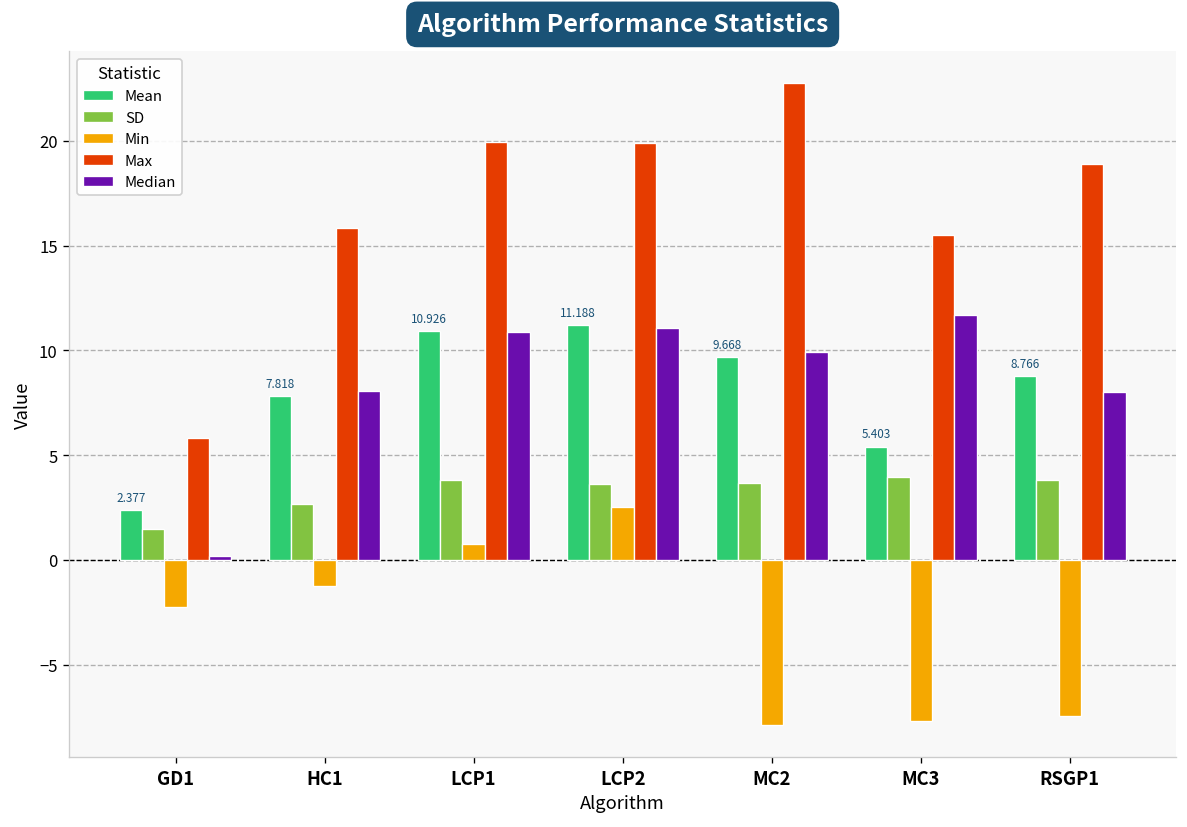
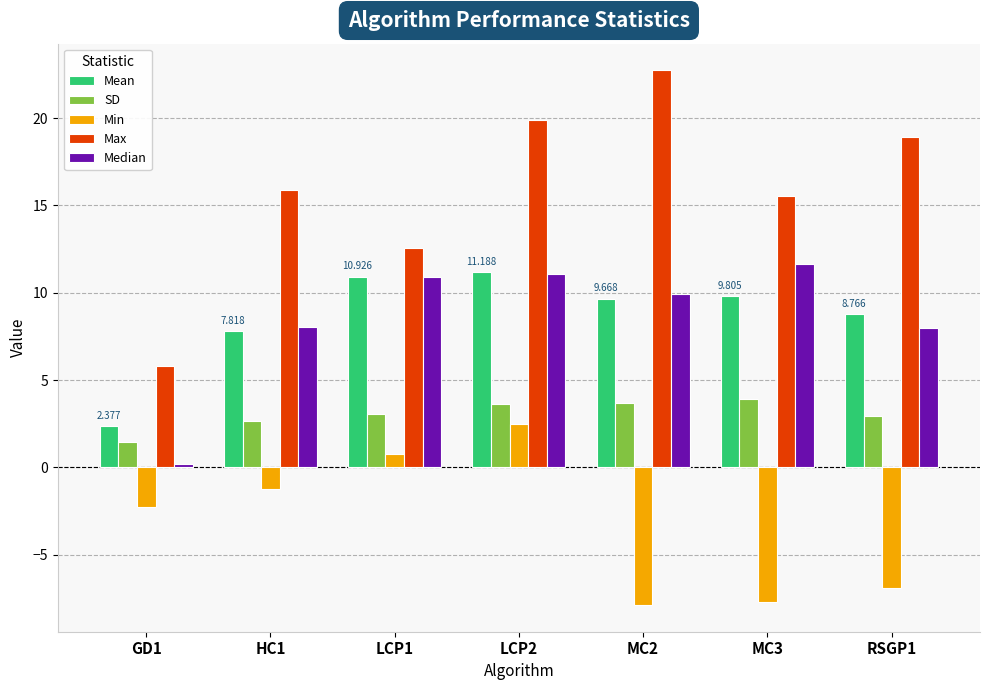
  {
    "Mean": {
      "GD1": 2.377,
      "HC1": 7.818,
      "LCP1": 10.926,
      "LCP2": 11.188,
      "MC2": 9.668,
-     "MC3": 5.403,
+     "MC3": 9.805,
      "RSGP1": 8.766
    },
    "SD": {
      "GD1": 1.5,
      "HC1": 2.6,
-     "LCP1": 3.8,
+     "LCP1": 3.0,
      "LCP2": 3.6,
      "MC2": 3.7,
      "MC3": 3.9,
-     "RSGP1": 3.8
+     "RSGP1": 3.0
    },
    "Min": {
      "GD1": -2.3,
      "HC1": -1.3,
      "LCP1": 0.7,
      "LCP2": 2.5,
      "MC2": -7.9,
      "MC3": -7.7,
-     "RSGP1": -7.4
+     "RSGP1": -6.9
    },
    "Max": {
      "GD1": 5.8,
      "HC1": 15.9,
-     "LCP1": 20.0,
+     "LCP1": 12.6,
      "LCP2": 19.9,
      "MC2": 22.7,
      "MC3": 15.5,
      "RSGP1": 18.9
    },
    "Median": {
      "GD1": 0.2,
      "HC1": 8.0,
      "LCP1": 10.9,
      "LCP2": 11.1,
      "MC2": 9.9,
      "MC3": 11.7,
      "RSGP1": 8.0
    }
  }
